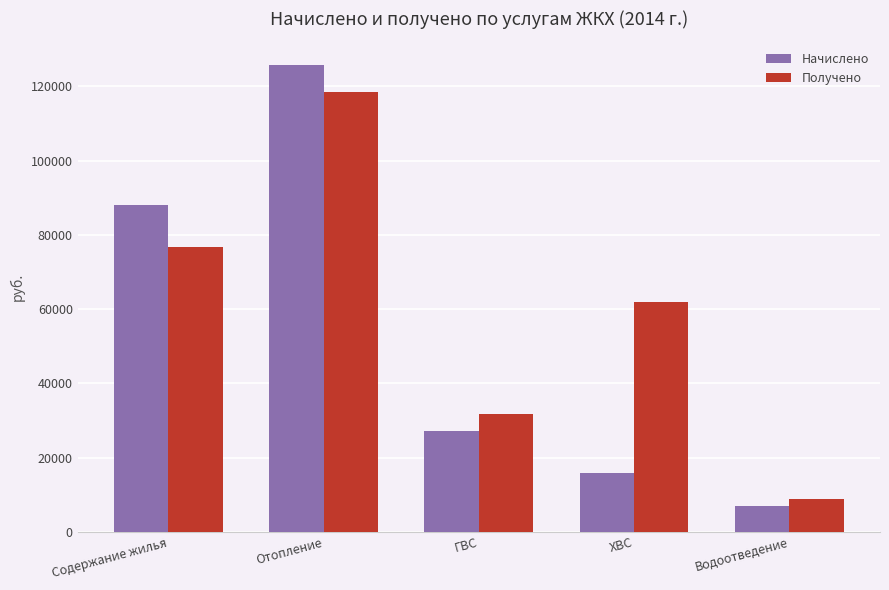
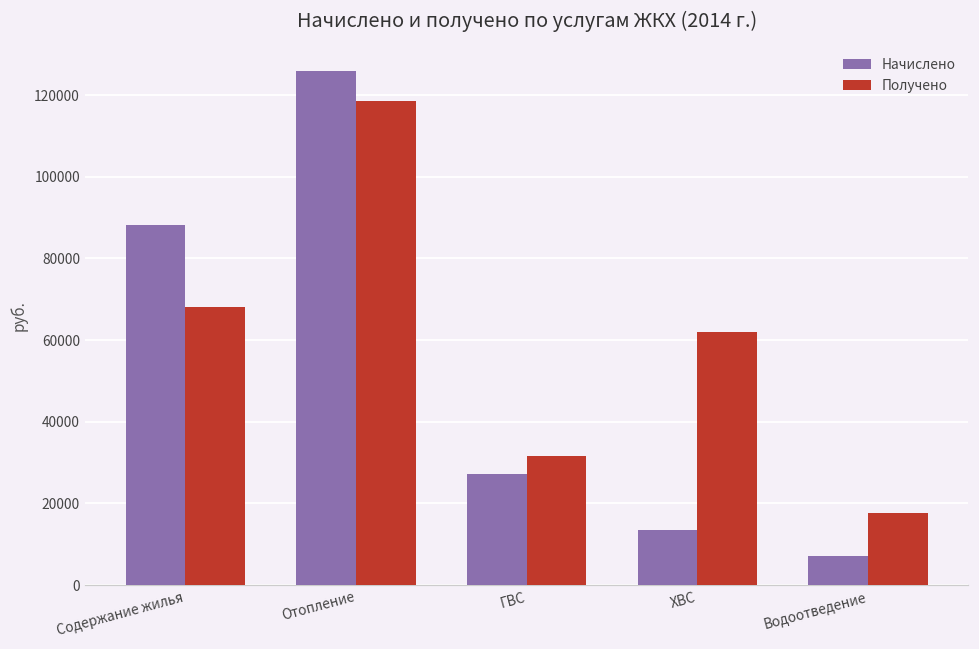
  {
    "Начислено": {
      "Содержание жилья": 88000,
      "Отопление": 126000,
      "ГВС": 27000,
-     "ХВС": 16000,
+     "ХВС": 14000,
      "Водоотведение": 7000
    },
    "Получено": {
-     "Содержание жилья": 77000,
+     "Содержание жилья": 68000,
      "Отопление": 119000,
      "ГВС": 32000,
      "ХВС": 62000,
-     "Водоотведение": 9000
+     "Водоотведение": 18000
    }
  }
